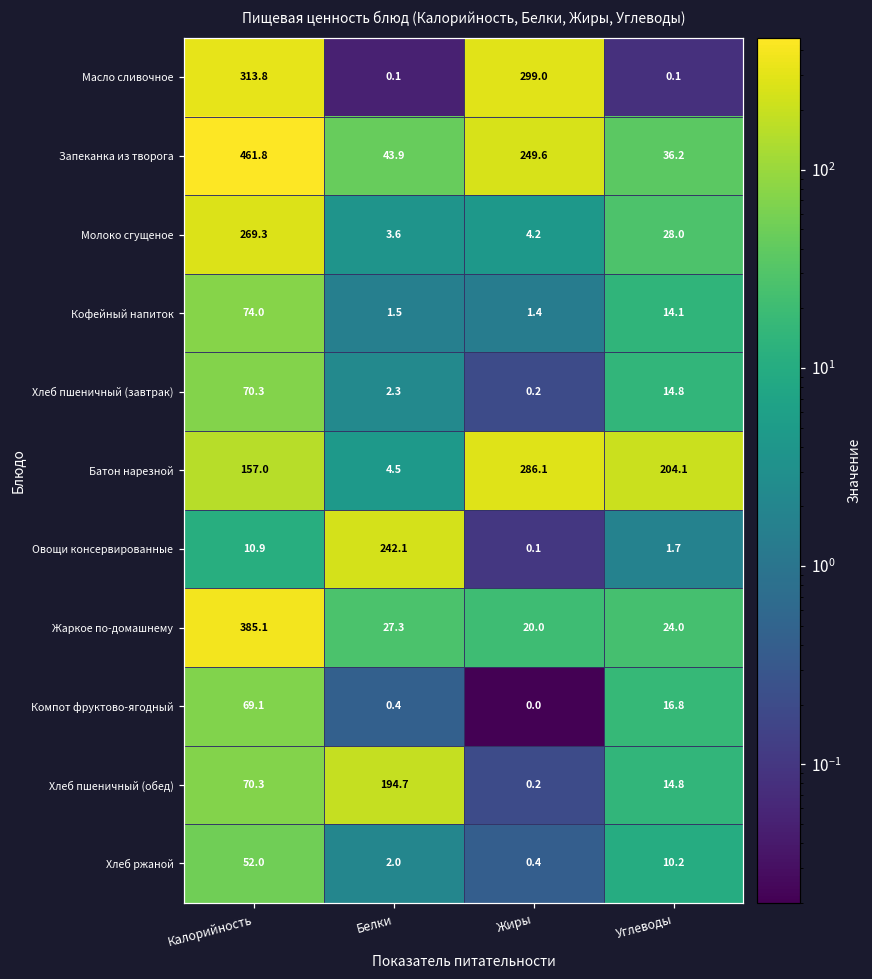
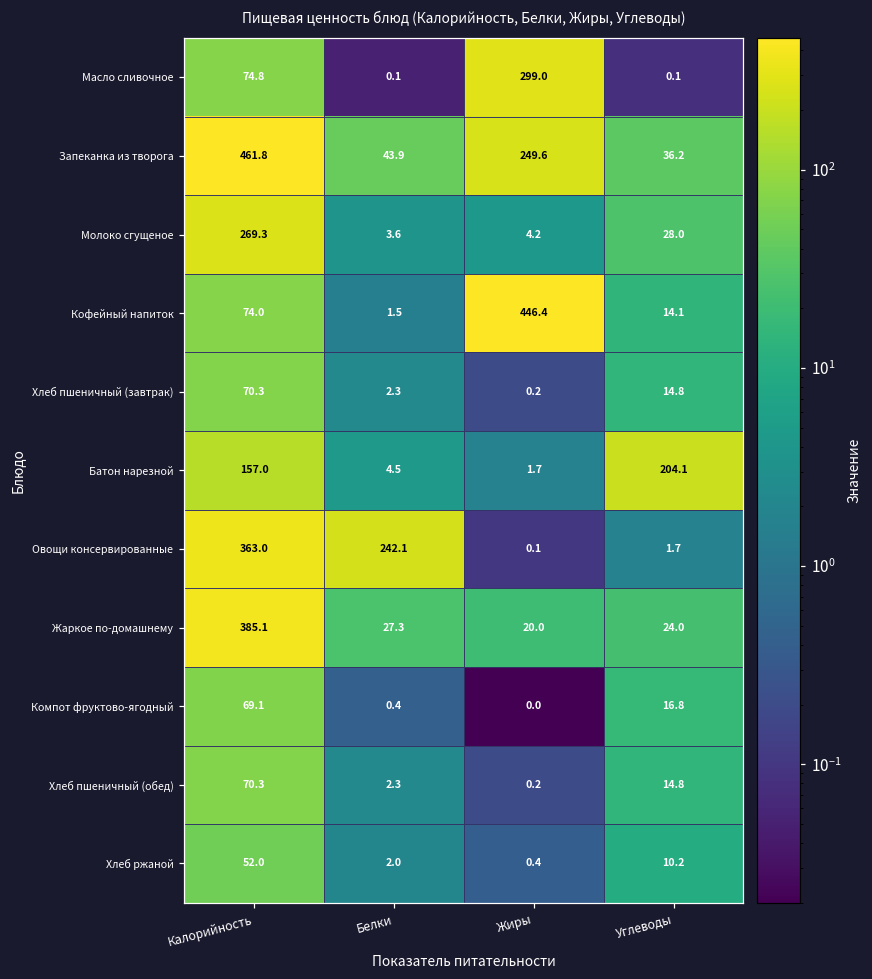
  {
    "Масло сливочное": {
-     "Калорийность": 313.8,
+     "Калорийность": 74.8,
      "Белки": 0.1,
      "Жиры": 299.0,
      "Углеводы": 0.1
    },
    "Запеканка из творога": {
      "Калорийность": 461.8,
      "Белки": 43.9,
      "Жиры": 249.6,
      "Углеводы": 36.2
    },
    "Молоко сгущеное": {
      "Калорийность": 269.3,
      "Белки": 3.6,
      "Жиры": 4.2,
      "Углеводы": 28.0
    },
    "Кофейный напиток": {
      "Калорийность": 74.0,
      "Белки": 1.5,
-     "Жиры": 1.4,
+     "Жиры": 446.4,
      "Углеводы": 14.1
    },
    "Хлеб пшеничный (завтрак)": {
      "Калорийность": 70.3,
      "Белки": 2.3,
      "Жиры": 0.2,
      "Углеводы": 14.8
    },
    "Батон нарезной": {
      "Калорийность": 157.0,
      "Белки": 4.5,
-     "Жиры": 286.1,
+     "Жиры": 1.7,
      "Углеводы": 204.1
    },
    "Овощи консервированные": {
-     "Калорийность": 10.9,
+     "Калорийность": 363.0,
      "Белки": 242.1,
      "Жиры": 0.1,
      "Углеводы": 1.7
    },
    "Жаркое по-домашнему": {
      "Калорийность": 385.1,
      "Белки": 27.3,
      "Жиры": 20.0,
      "Углеводы": 24.0
    },
    "Компот фруктово-ягодный": {
      "Калорийность": 69.1,
      "Белки": 0.4,
      "Жиры": 0.0,
      "Углеводы": 16.8
    },
    "Хлеб пшеничный (обед)": {
      "Калорийность": 70.3,
-     "Белки": 194.7,
+     "Белки": 2.3,
      "Жиры": 0.2,
      "Углеводы": 14.8
    },
    "Хлеб ржаной": {
      "Калорийность": 52.0,
      "Белки": 2.0,
      "Жиры": 0.4,
      "Углеводы": 10.2
    }
  }
